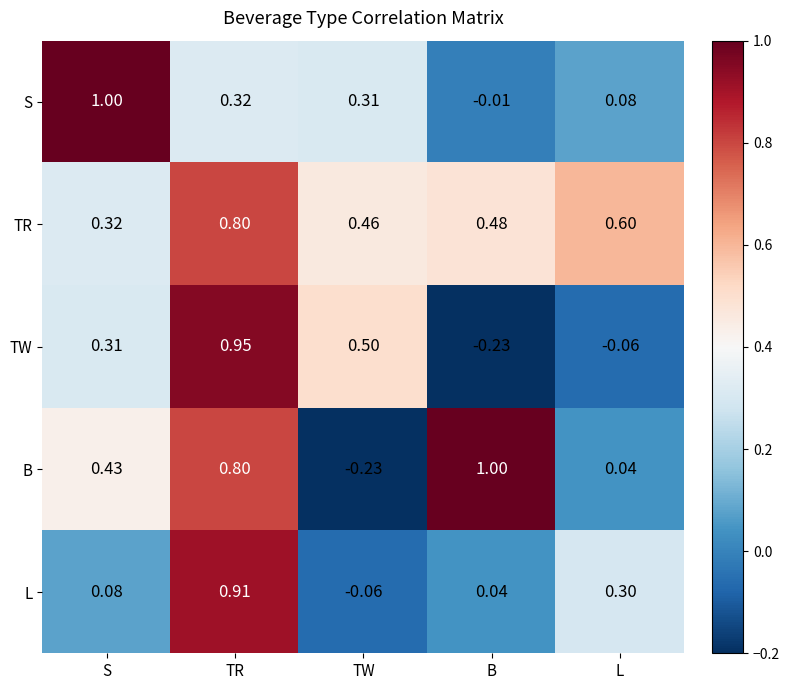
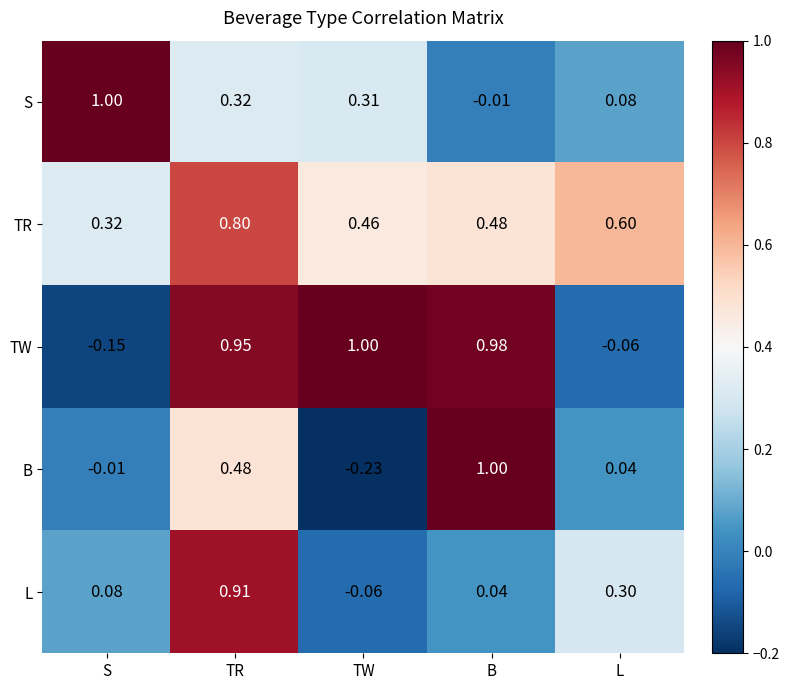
  {
    "S": {
      "S": 1.00,
      "TR": 0.32,
      "TW": 0.31,
      "B": -0.01,
      "L": 0.08
    },
    "TR": {
      "S": 0.32,
      "TR": 0.80,
      "TW": 0.46,
      "B": 0.48,
      "L": 0.60
    },
    "TW": {
-     "S": 0.31,
+     "S": -0.15,
      "TR": 0.95,
-     "TW": 0.50,
-     "B": -0.23,
+     "TW": 1.00,
+     "B": 0.98,
      "L": -0.06
    },
    "B": {
-     "S": 0.43,
-     "TR": 0.80,
+     "S": -0.01,
+     "TR": 0.48,
      "TW": -0.23,
      "B": 1.00,
      "L": 0.04
    },
    "L": {
      "S": 0.08,
      "TR": 0.91,
      "TW": -0.06,
      "B": 0.04,
      "L": 0.30
    }
  }
